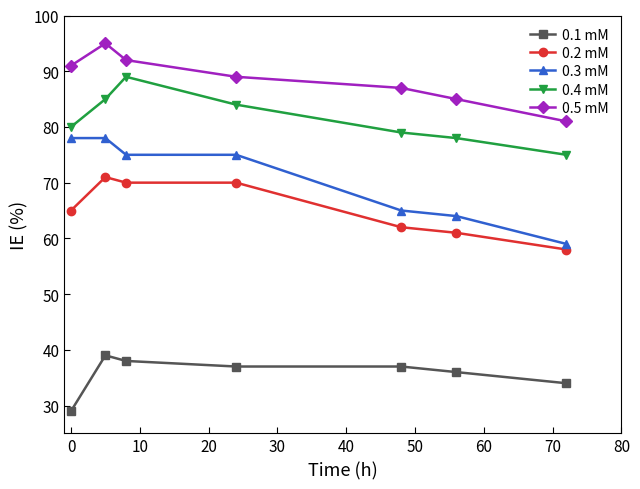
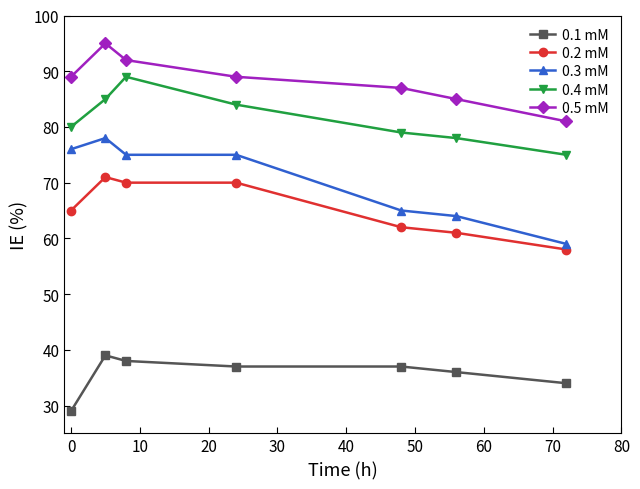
  {
    "0.1 mM": {
      "0": 29
    },
    "0.2 mM": {
      "0": 65
    },
    "0.3 mM": {
-     "0": 78
+     "0": 76
    },
    "0.4 mM": {
      "0": 80
    },
    "0.5 mM": {
-     "0": 91
+     "0": 89
    }
  }
